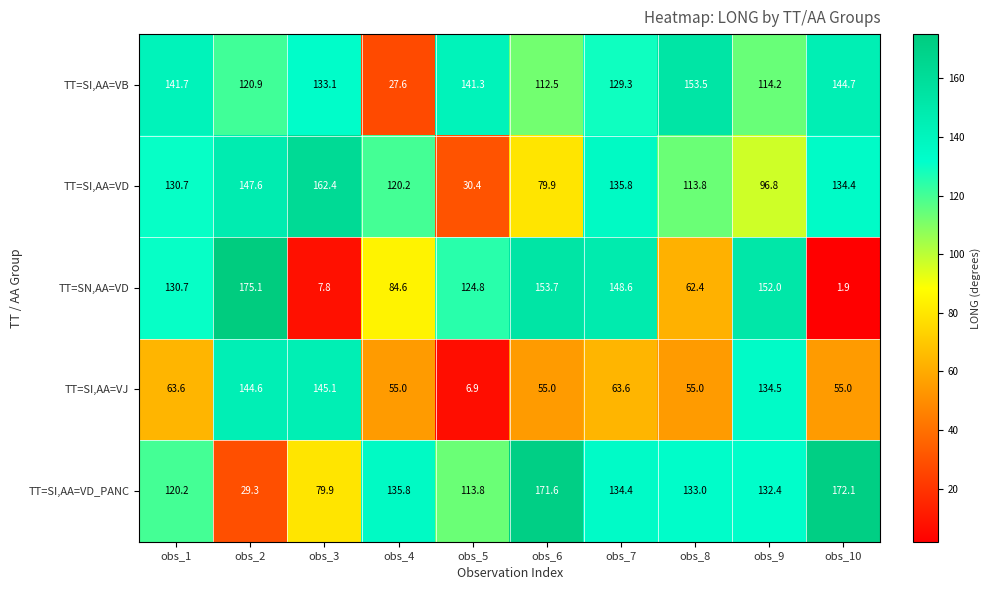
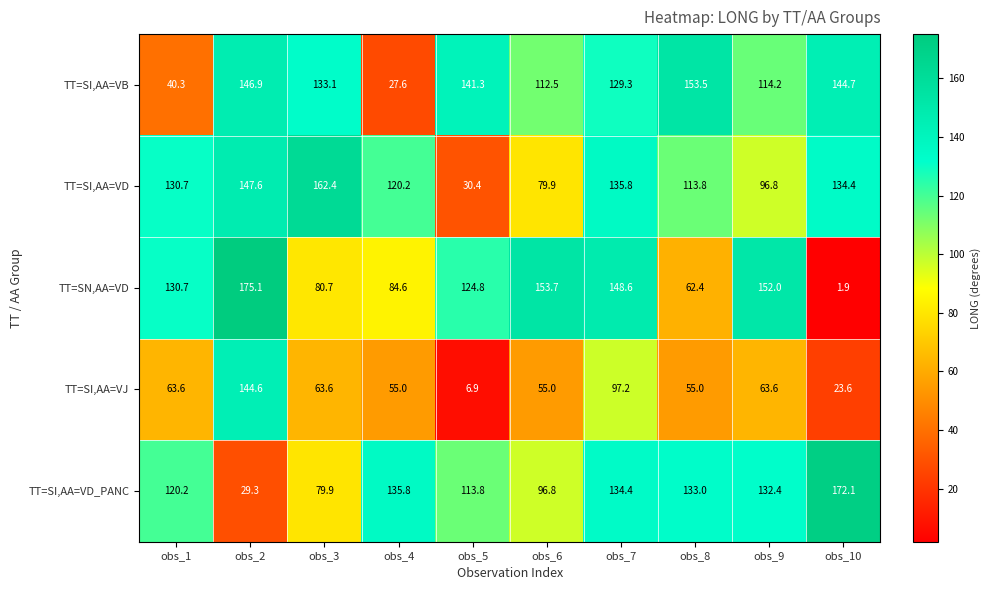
  {
    "TT=SI,AA=VB": {
-     "obs_1": 141.7,
-     "obs_2": 120.9,
+     "obs_1": 40.3,
+     "obs_2": 146.9,
      "obs_3": 133.1,
      "obs_4": 27.6,
      "obs_5": 141.3,
      "obs_6": 112.5,
      "obs_7": 129.3,
      "obs_8": 153.5,
      "obs_9": 114.2,
      "obs_10": 144.7
    },
    "TT=SI,AA=VD": {
      "obs_1": 130.7,
      "obs_2": 147.6,
      "obs_3": 162.4,
      "obs_4": 120.2,
      "obs_5": 30.4,
      "obs_6": 79.9,
      "obs_7": 135.8,
      "obs_8": 113.8,
      "obs_9": 96.8,
      "obs_10": 134.4
    },
    "TT=SN,AA=VD": {
      "obs_1": 130.7,
      "obs_2": 175.1,
-     "obs_3": 7.8,
+     "obs_3": 80.7,
      "obs_4": 84.6,
      "obs_5": 124.8,
      "obs_6": 153.7,
      "obs_7": 148.6,
      "obs_8": 62.4,
      "obs_9": 152.0,
      "obs_10": 1.9
    },
    "TT=SI,AA=VJ": {
      "obs_1": 63.6,
      "obs_2": 144.6,
-     "obs_3": 145.1,
+     "obs_3": 63.6,
      "obs_4": 55.0,
      "obs_5": 6.9,
      "obs_6": 55.0,
-     "obs_7": 63.6,
+     "obs_7": 97.2,
      "obs_8": 55.0,
-     "obs_9": 134.5,
-     "obs_10": 55.0
+     "obs_9": 63.6,
+     "obs_10": 23.6
    },
    "TT=SI,AA=VD_PANC": {
      "obs_1": 120.2,
      "obs_2": 29.3,
      "obs_3": 79.9,
      "obs_4": 135.8,
      "obs_5": 113.8,
-     "obs_6": 171.6,
+     "obs_6": 96.8,
      "obs_7": 134.4,
      "obs_8": 133.0,
      "obs_9": 132.4,
      "obs_10": 172.1
    }
  }
